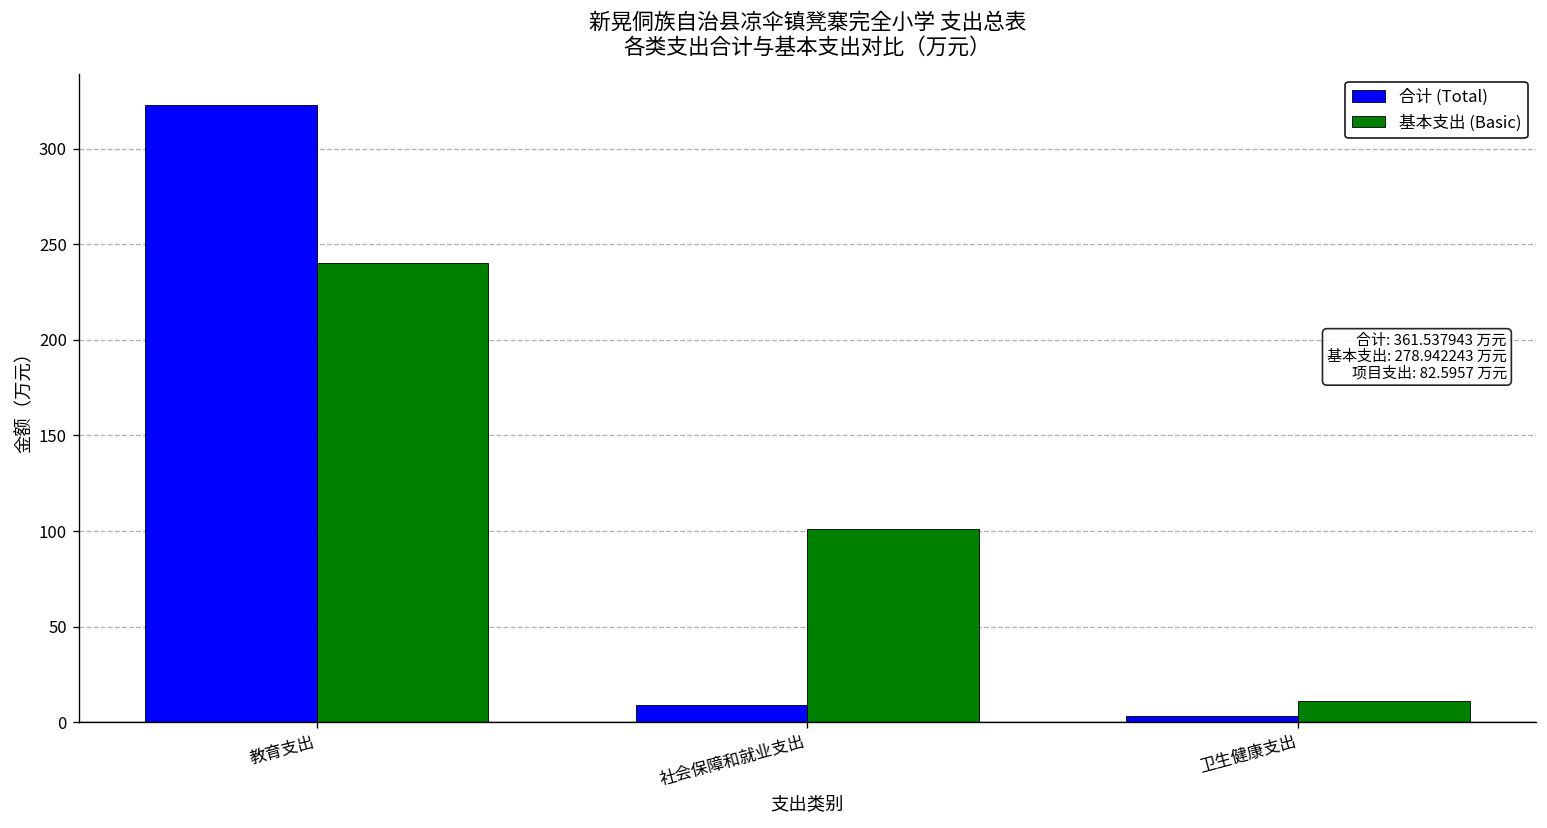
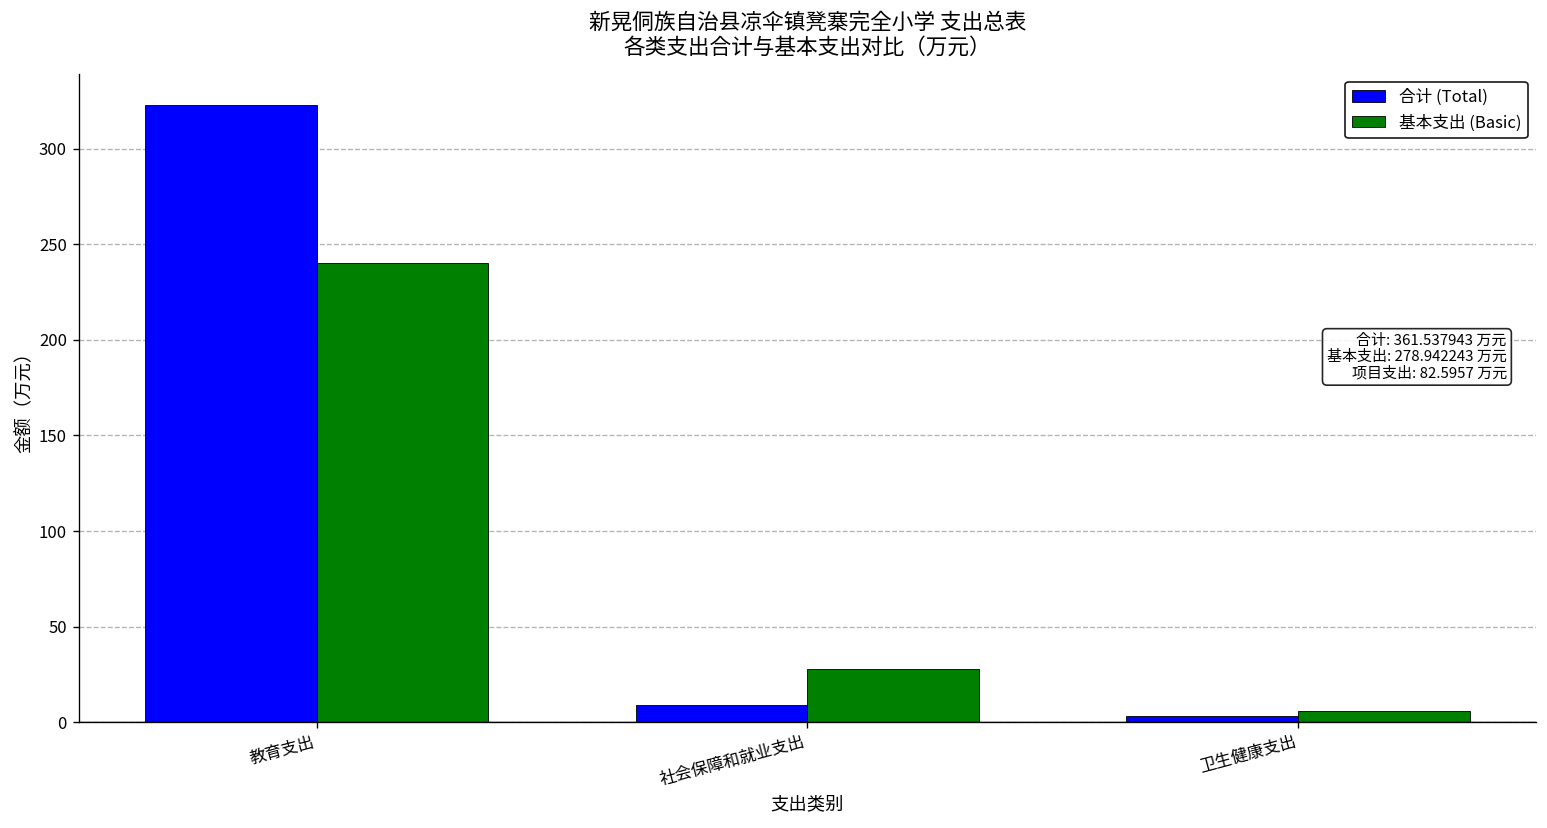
  {
    "合计 (Total)": {
      "教育支出": 323,
      "社会保障和就业支出": 9,
      "卫生健康支出": 3
    },
    "基本支出 (Basic)": {
      "教育支出": 240,
-     "社会保障和就业支出": 101,
-     "卫生健康支出": 11
+     "社会保障和就业支出": 28,
+     "卫生健康支出": 6
    }
  }
